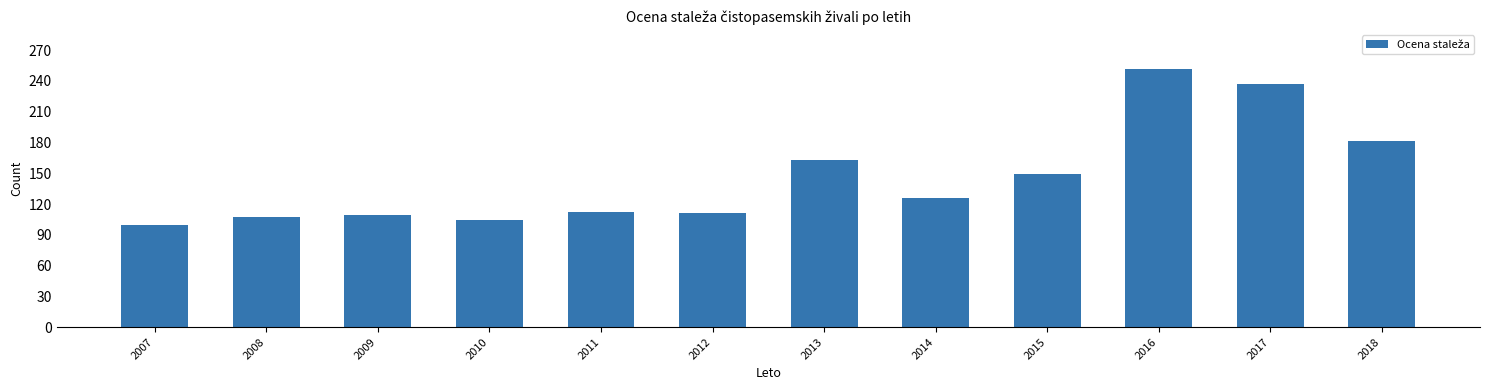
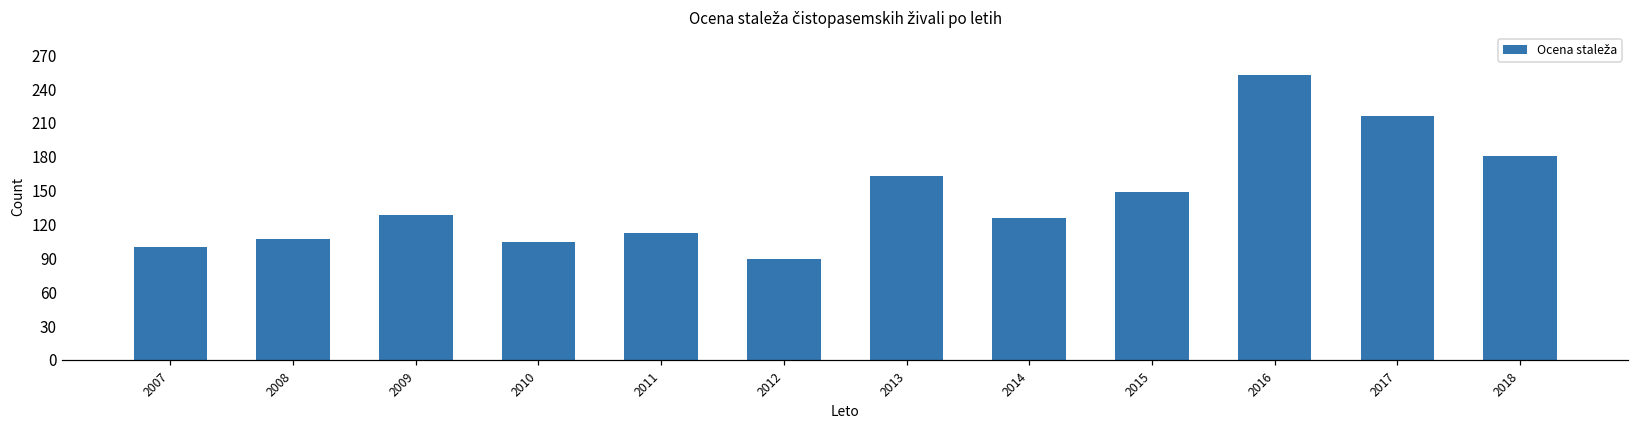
  {
    "2007": 100,
    "2008": 107,
-   "2009": 109,
+   "2009": 128,
    "2010": 104,
    "2011": 112,
-   "2012": 111,
+   "2012": 89,
    "2013": 163,
    "2014": 126,
    "2015": 149,
    "2016": 252,
-   "2017": 237,
+   "2017": 216,
    "2018": 181
  }
